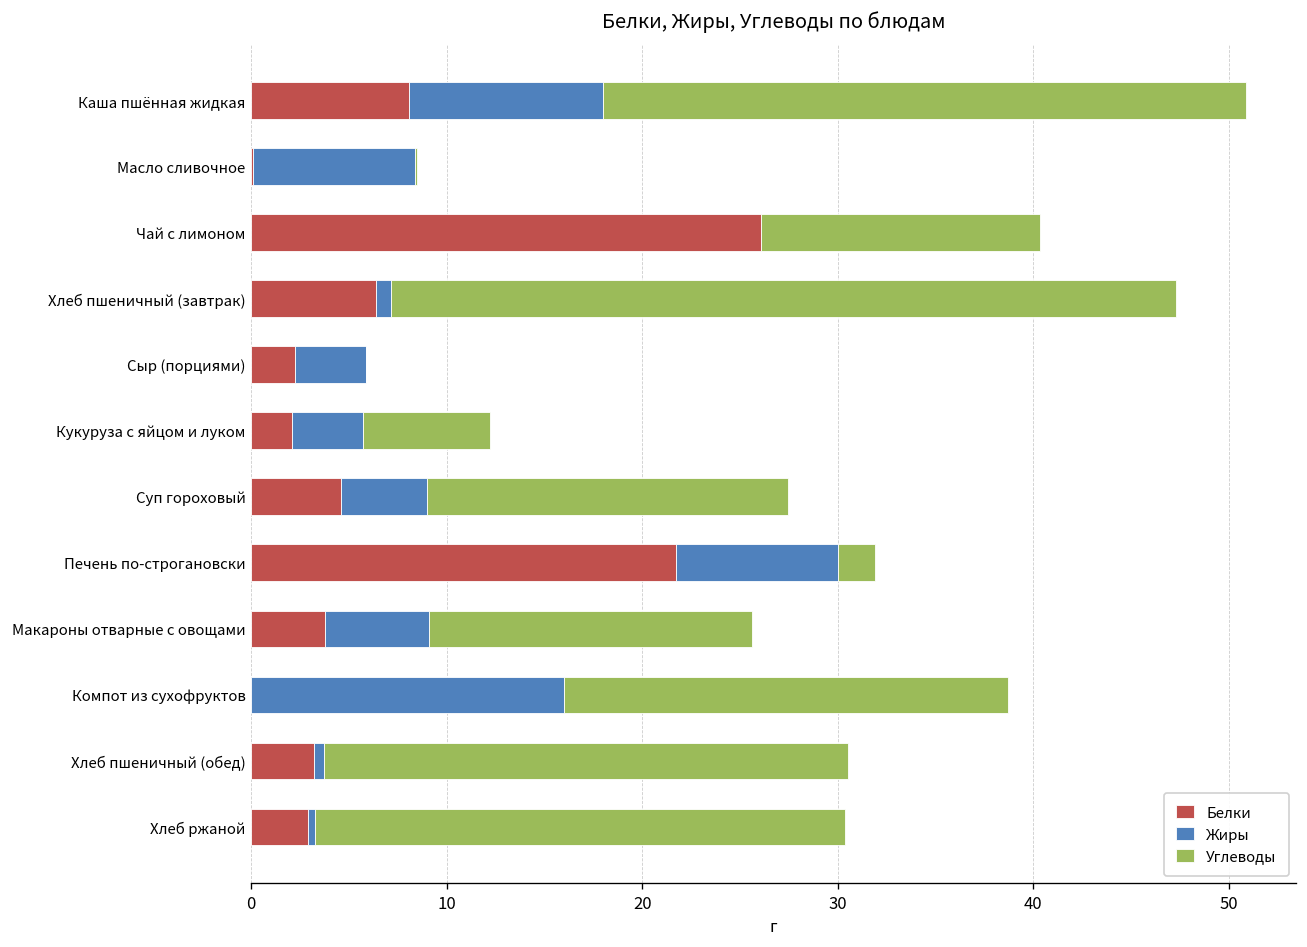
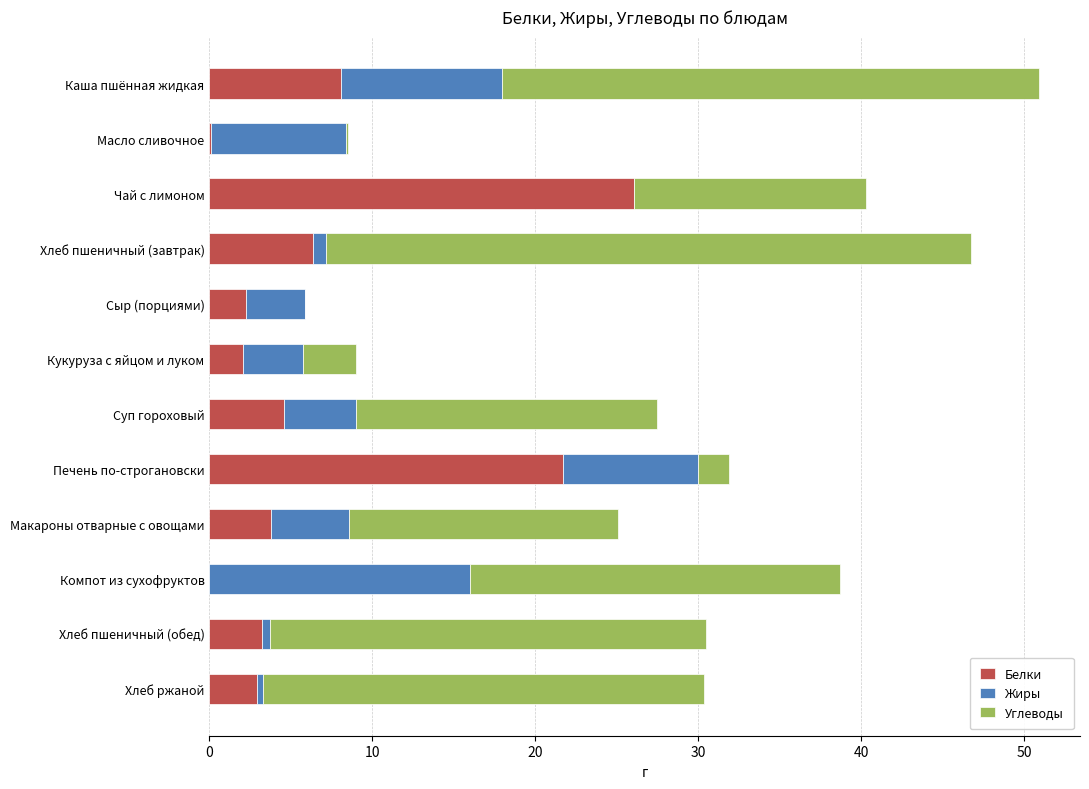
  {
    "Белки": {
      "Каша пшённая жидкая": 8.1,
      "Чай с лимоном": 26.1,
      "Хлеб пшеничный (завтрак)": 6.4,
      "Сыр (порциями)": 2.3,
      "Кукуруза с яйцом и луком": 2.1,
      "Суп гороховый": 4.6,
      "Печень по-строгановски": 21.7,
      "Макароны отварные с овощами": 3.8,
      "Компот из сухофруктов": 0.0,
      "Хлеб пшеничный (обед)": 3.2,
      "Хлеб ржаной": 2.9
    },
    "Жиры": {
      "Каша пшённая жидкая": 9.9,
      "Масло сливочное": 8.3,
      "Хлеб пшеничный (завтрак)": 0.8,
      "Сыр (порциями)": 3.6,
      "Кукуруза с яйцом и луком": 3.7,
      "Суп гороховый": 4.4,
      "Печень по-строгановски": 8.3,
-     "Макароны отварные с овощами": 5.3,
+     "Макароны отварные с овощами": 4.8,
      "Компот из сухофруктов": 16.0,
      "Хлеб пшеничный (обед)": 0.5,
      "Хлеб ржаной": 0.3
    },
    "Углеводы": {
      "Каша пшённая жидкая": 32.9,
      "Чай с лимоном": 14.2,
-     "Хлеб пшеничный (завтрак)": 40.1,
+     "Хлеб пшеничный (завтрак)": 39.6,
      "Сыр (порциями)": 0.0,
-     "Кукуруза с яйцом и луком": 6.5,
+     "Кукуруза с яйцом и луком": 3.3,
      "Суп гороховый": 18.5,
      "Печень по-строгановски": 1.9,
      "Макароны отварные с овощами": 16.5,
      "Компот из сухофруктов": 22.7,
      "Хлеб пшеничный (обед)": 26.8,
      "Хлеб ржаной": 27.1
    }
  }
